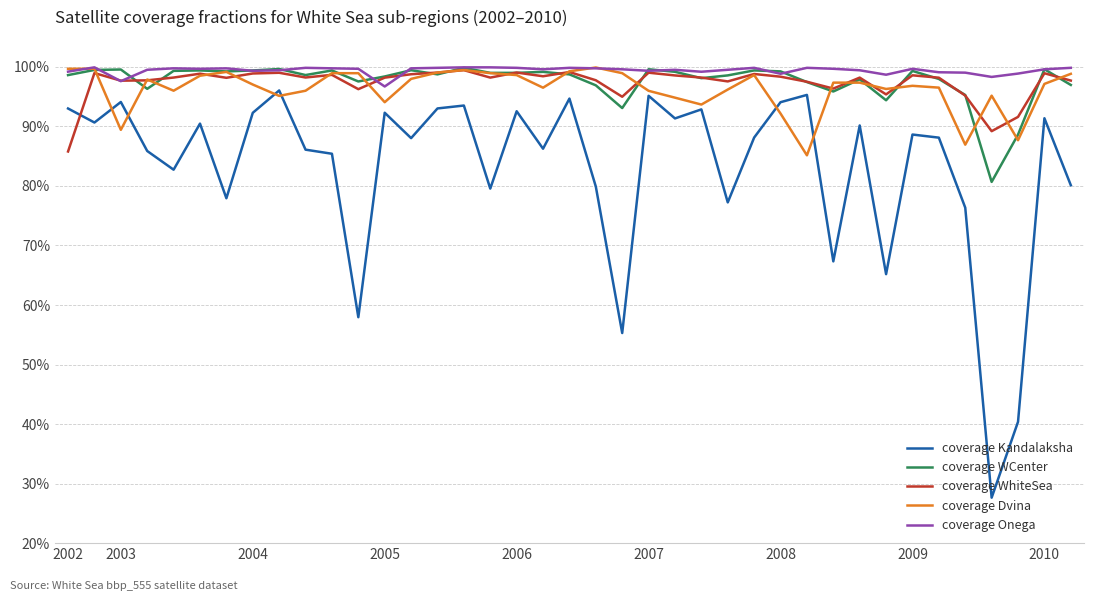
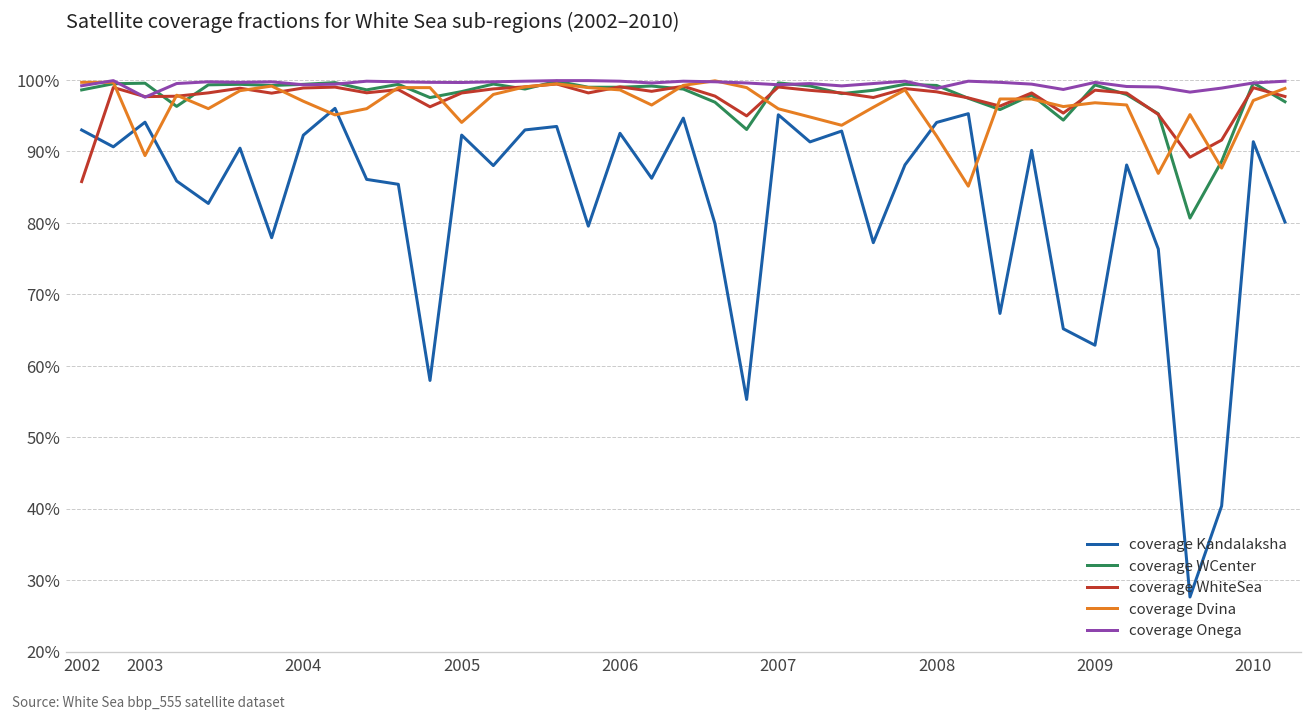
  {
    "coverage Kandalaksha": {
      "2002": "93%",
      "2003": "94%",
      "2004": "92%",
      "2005": "92%",
      "2006": "93%",
      "2007": "95%",
      "2008": "94%",
-     "2009": "89%",
+     "2009": "63%",
      "2010": "91%"
    },
    "coverage WCenter": {
      "2002": "99%",
      "2003": "100%"
    },
    "coverage WhiteSea": {
      "2002": "86%",
      "2004": "99%",
      "2008": "98%",
      "2009": "99%",
      "2010": "99%"
    },
    "coverage Dvina": {
      "2002": "100%",
      "2003": "89%",
      "2004": "97%",
      "2005": "94%",
      "2007": "96%",
      "2008": "92%",
      "2009": "97%",
      "2010": "97%"
    },
    "coverage Onega": {
      "2002": "99%",
-     "2005": "97%",
+     "2005": "100%",
      "2006": "100%"
    }
  }
